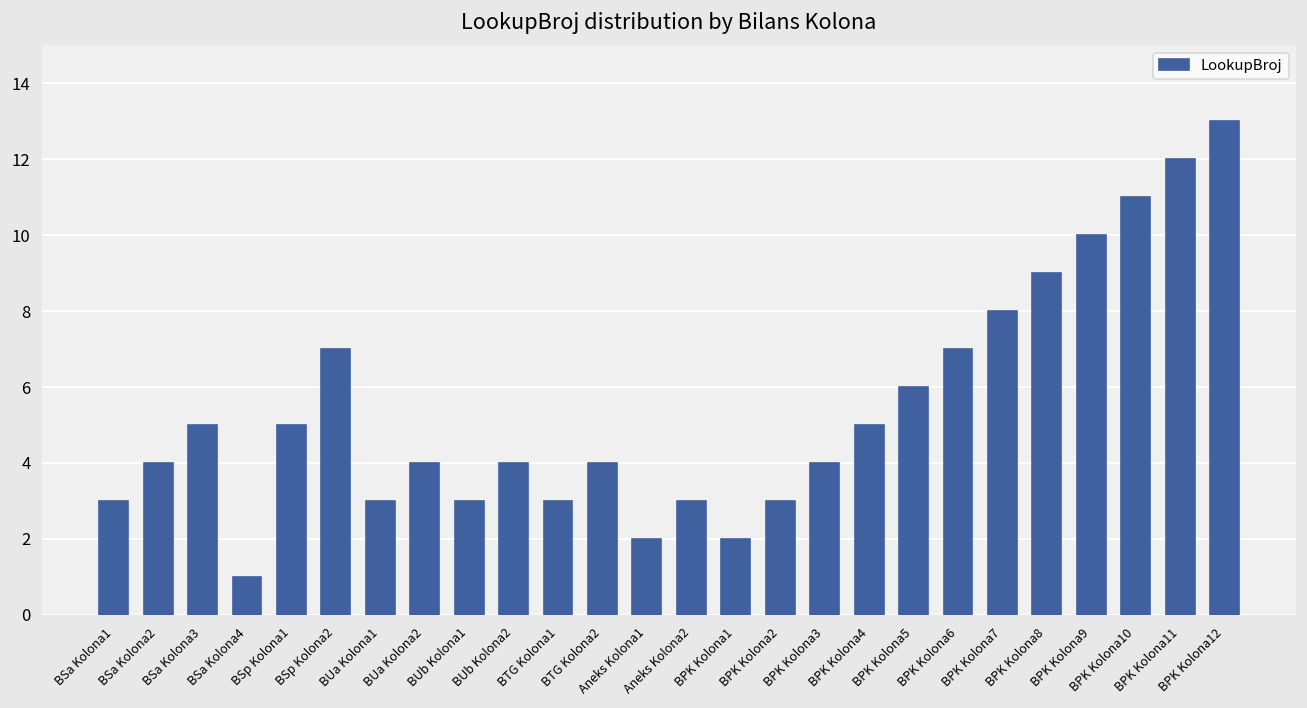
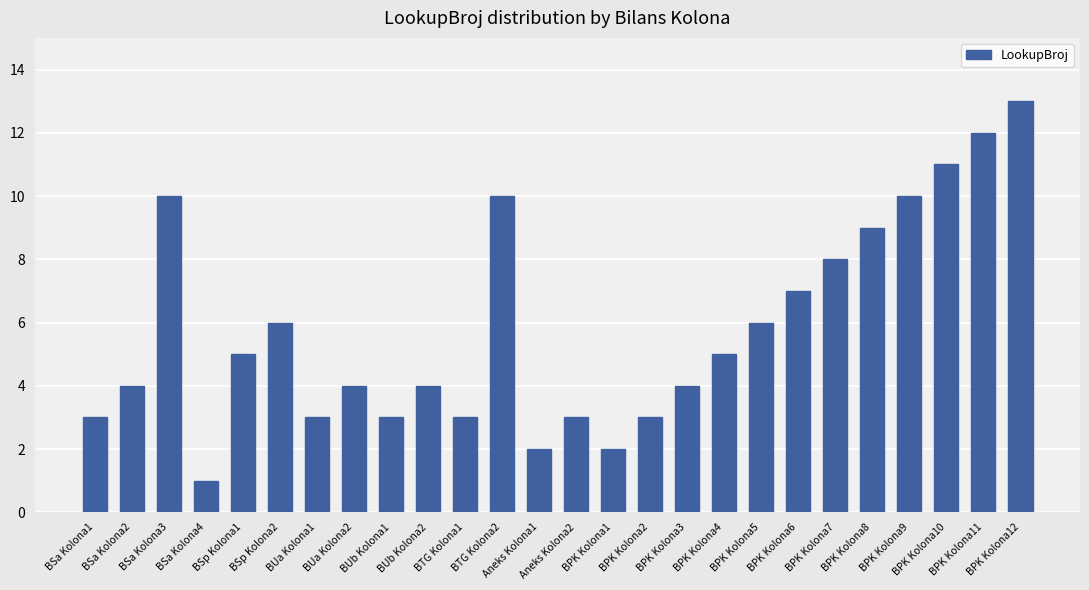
  {
    "BSa Kolona1": 3,
    "BSa Kolona2": 4,
-   "BSa Kolona3": 5,
+   "BSa Kolona3": 10,
    "BSa Kolona4": 1,
    "BSp Kolona1": 5,
-   "BSp Kolona2": 7,
+   "BSp Kolona2": 6,
    "BUa Kolona1": 3,
    "BUa Kolona2": 4,
    "BUb Kolona1": 3,
    "BUb Kolona2": 4,
    "BTG Kolona1": 3,
-   "BTG Kolona2": 4,
+   "BTG Kolona2": 10,
    "Aneks Kolona1": 2,
    "Aneks Kolona2": 3,
    "BPK Kolona1": 2,
    "BPK Kolona2": 3,
    "BPK Kolona3": 4,
    "BPK Kolona4": 5,
    "BPK Kolona5": 6,
    "BPK Kolona6": 7,
    "BPK Kolona7": 8,
    "BPK Kolona8": 9,
    "BPK Kolona9": 10,
    "BPK Kolona10": 11,
    "BPK Kolona11": 12,
    "BPK Kolona12": 13
  }
